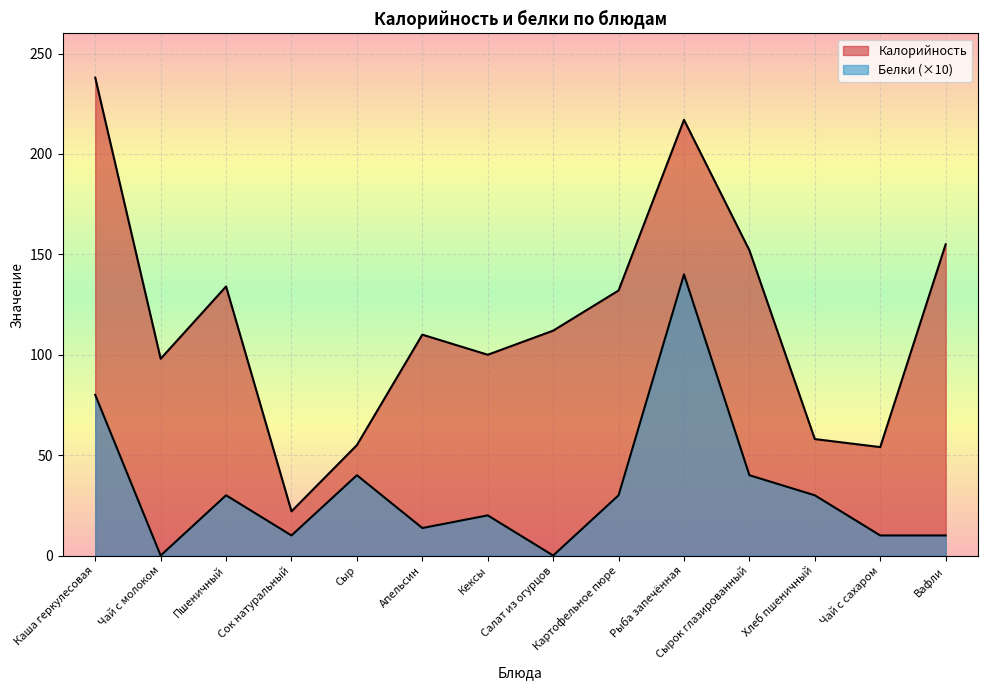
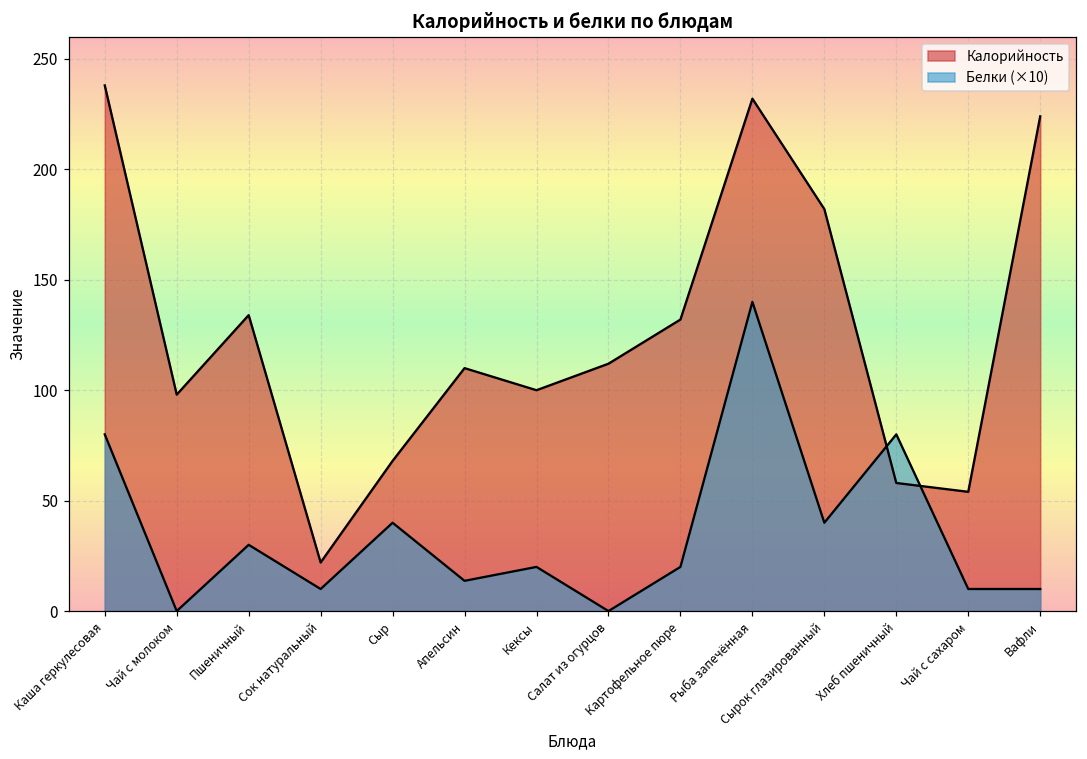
  {
    "Калорийность": {
      "Каша геркулесовая": 238,
      "Чай с молоком": 98,
      "Пшеничный": 134,
      "Сок натуральный": 22,
-     "Сыр": 55,
+     "Сыр": 68,
      "Апельсин": 110,
      "Кексы": 100,
      "Салат из огурцов": 112,
      "Картофельное пюре": 132,
-     "Рыба запечённая": 217,
-     "Сырок глазированный": 152,
+     "Рыба запечённая": 232,
+     "Сырок глазированный": 182,
      "Хлеб пшеничный": 58,
      "Чай с сахаром": 54,
-     "Вафли": 155
+     "Вафли": 224
    },
    "Белки (×10)": {
      "Каша геркулесовая": 80,
      "Чай с молоком": 0,
      "Пшеничный": 30,
      "Сок натуральный": 10,
      "Сыр": 40,
      "Апельсин": 14,
      "Кексы": 20,
      "Салат из огурцов": 0,
-     "Картофельное пюре": 30,
+     "Картофельное пюре": 20,
      "Рыба запечённая": 140,
      "Сырок глазированный": 40,
-     "Хлеб пшеничный": 30,
+     "Хлеб пшеничный": 80,
      "Чай с сахаром": 10,
      "Вафли": 10
    }
  }
